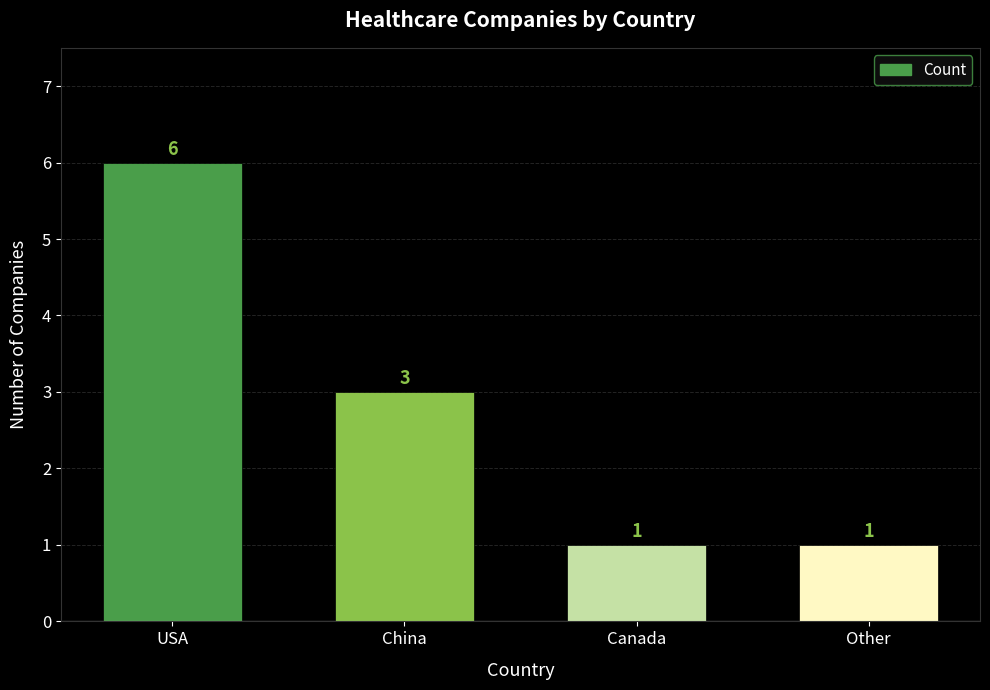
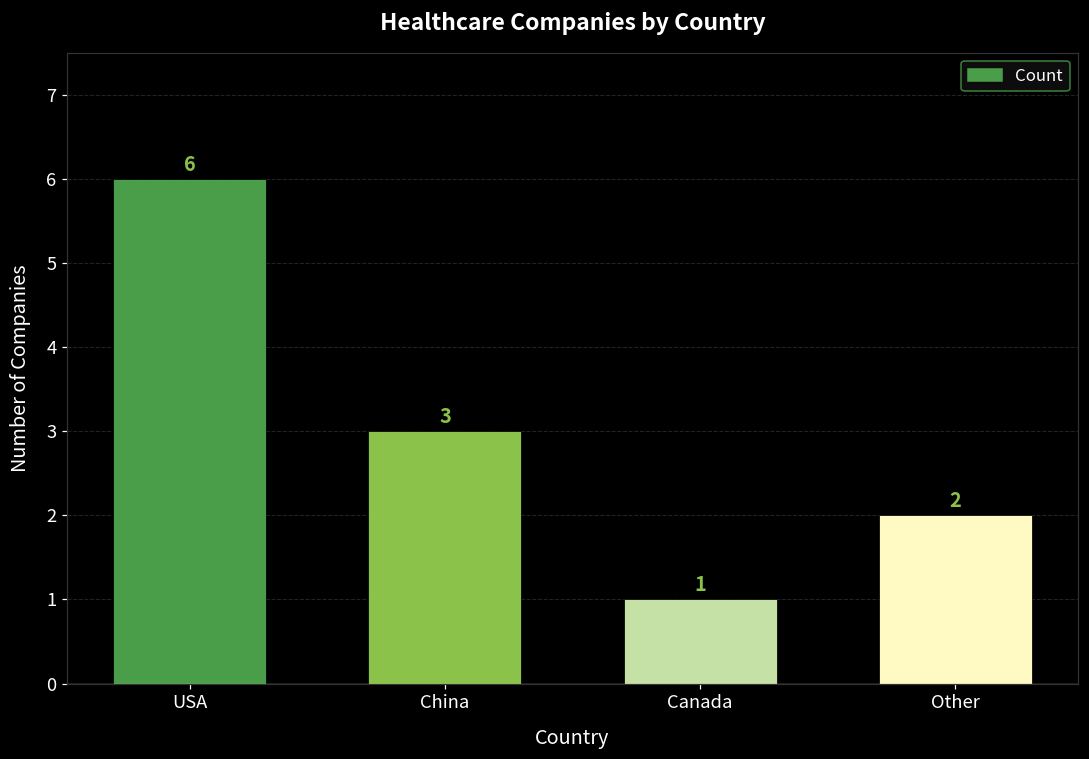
  {
    "USA": 6,
    "China": 3,
    "Canada": 1,
-   "Other": 1
+   "Other": 2
  }
